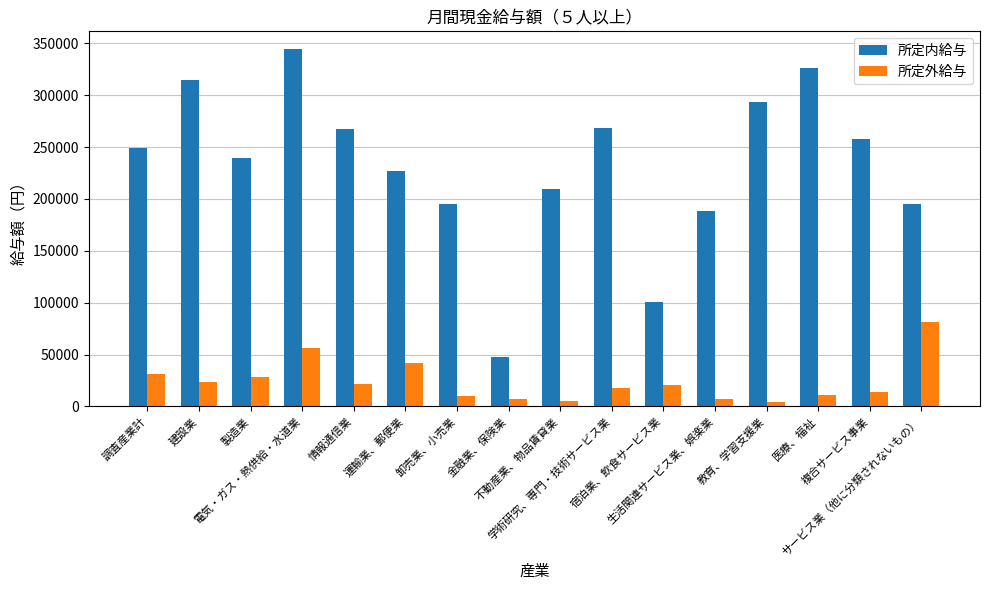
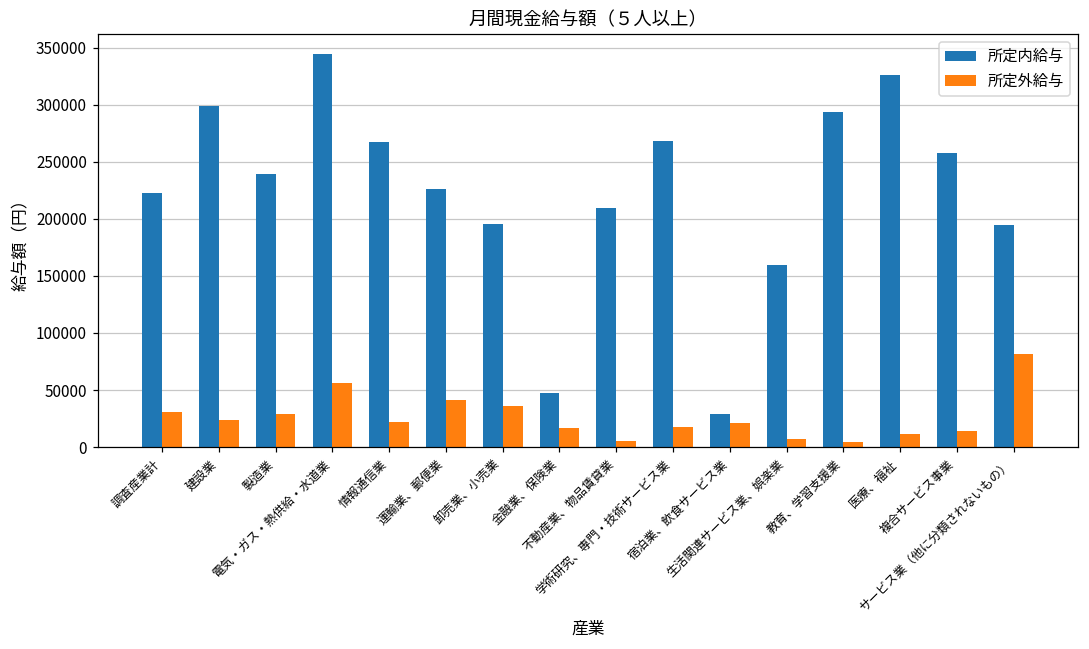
  {
    "所定内給与": {
-     "調査産業計": 249000,
-     "建設業": 315000,
+     "調査産業計": 223000,
+     "建設業": 299000,
      "製造業": 239000,
      "電気・ガス・熱供給・水道業": 344000,
      "情報通信業": 268000,
      "運輸業、郵便業": 227000,
      "卸売業、小売業": 195000,
      "金融業、保険業": 48000,
      "不動産業、物品賃貸業": 210000,
      "学術研究、専門・技術サービス業": 268000,
-     "宿泊業、飲食サービス業": 100000,
-     "生活関連サービス業、娯楽業": 188000,
+     "宿泊業、飲食サービス業": 29000,
+     "生活関連サービス業、娯楽業": 160000,
      "教育、学習支援業": 294000,
      "医療、福祉": 326000,
      "複合サービス事業": 258000,
      "サービス業（他に分類されないもの）": 195000
    },
    "所定外給与": {
      "調査産業計": 31000,
      "建設業": 23000,
      "製造業": 29000,
      "電気・ガス・熱供給・水道業": 56000,
      "情報通信業": 22000,
      "運輸業、郵便業": 42000,
-     "卸売業、小売業": 10000,
-     "金融業、保険業": 8000,
+     "卸売業、小売業": 36000,
+     "金融業、保険業": 17000,
      "不動産業、物品賃貸業": 5000,
      "学術研究、専門・技術サービス業": 18000,
      "宿泊業、飲食サービス業": 21000,
      "生活関連サービス業、娯楽業": 7000,
      "教育、学習支援業": 4000,
      "医療、福祉": 12000,
      "複合サービス事業": 14000,
      "サービス業（他に分類されないもの）": 81000
    }
  }
